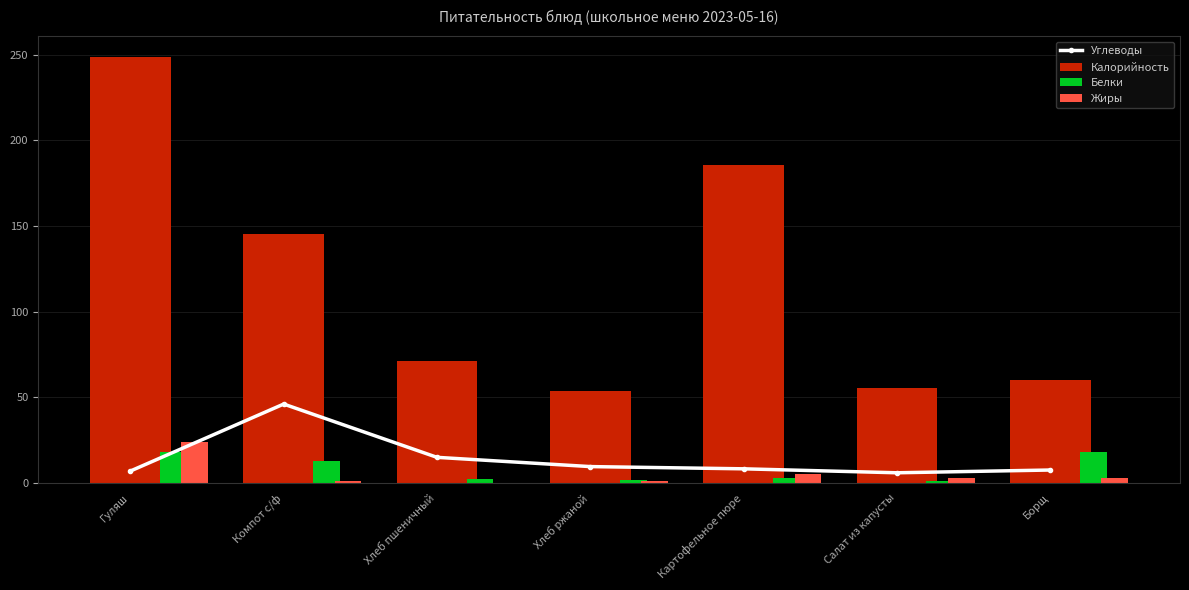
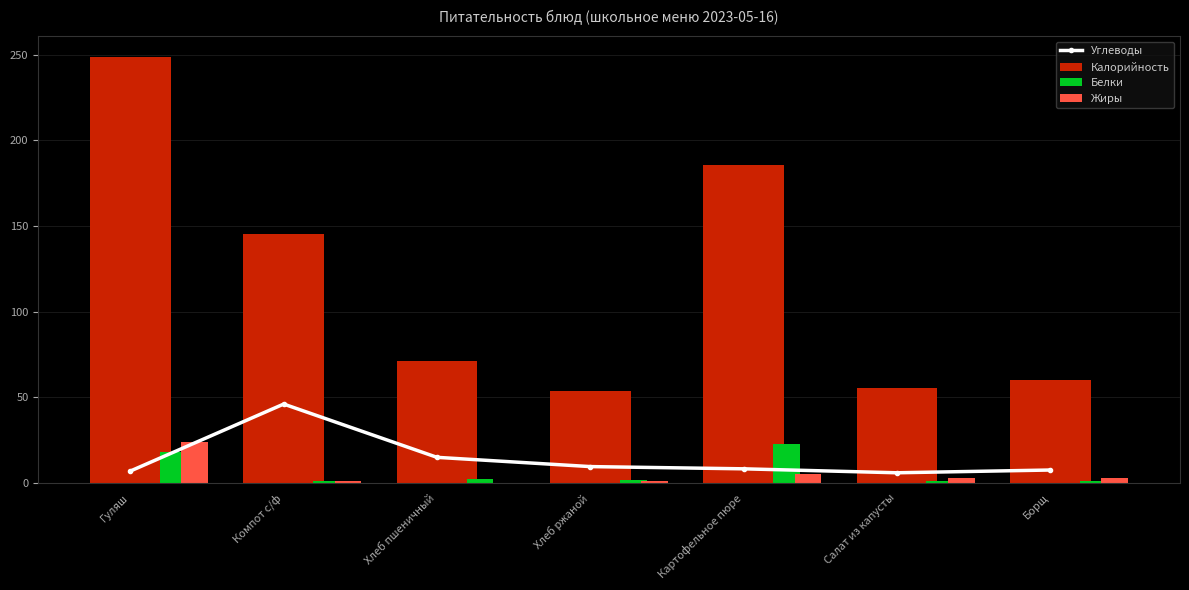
  {
    "Калорийность": {
      "Гуляш": 249,
      "Компот с/ф": 145,
      "Хлеб пшеничный": 71,
      "Хлеб ржаной": 54,
      "Картофельное пюре": 186,
      "Салат из капусты": 55,
      "Борщ": 60
    },
    "Углеводы": {
      "Гуляш": 7,
      "Компот с/ф": 46,
      "Хлеб пшеничный": 15,
      "Хлеб ржаной": 10,
      "Картофельное пюре": 8,
      "Салат из капусты": 6,
      "Борщ": 8
    },
    "Белки": {
      "Гуляш": 18,
-     "Компот с/ф": 13,
+     "Компот с/ф": 1,
      "Хлеб пшеничный": 2,
      "Хлеб ржаной": 2,
-     "Картофельное пюре": 3,
-     "Борщ": 18
+     "Картофельное пюре": 23,
+     "Борщ": 1
    },
    "Жиры": {
      "Гуляш": 24,
      "Картофельное пюре": 5,
      "Салат из капусты": 3,
      "Борщ": 3
    }
  }
